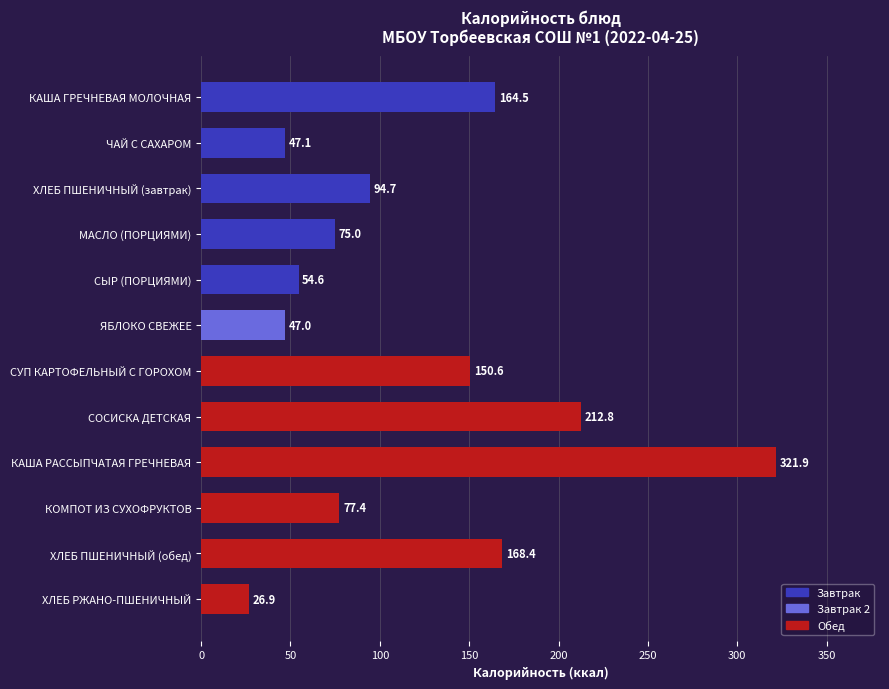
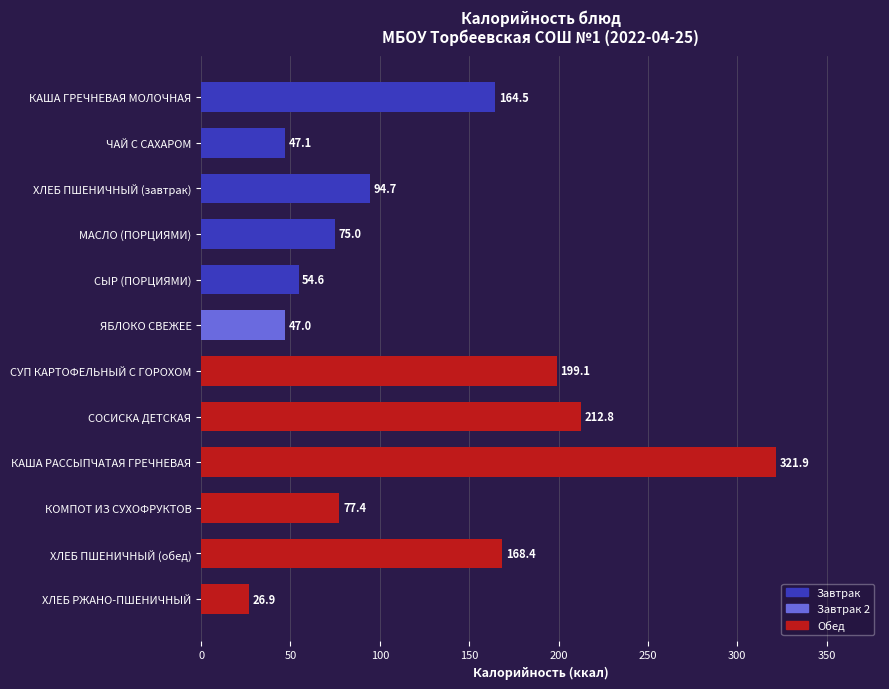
  {
    "КАША ГРЕЧНЕВАЯ МОЛОЧНАЯ": 164.5,
    "ЧАЙ С САХАРОМ": 47.1,
    "ХЛЕБ ПШЕНИЧНЫЙ (завтрак)": 94.7,
    "МАСЛО (ПОРЦИЯМИ)": 75.0,
    "СЫР (ПОРЦИЯМИ)": 54.6,
    "ЯБЛОКО СВЕЖЕЕ": 47.0,
-   "СУП КАРТОФЕЛЬНЫЙ С ГОРОХОМ": 150.6,
+   "СУП КАРТОФЕЛЬНЫЙ С ГОРОХОМ": 199.1,
    "СОСИСКА ДЕТСКАЯ": 212.8,
    "КАША РАССЫПЧАТАЯ ГРЕЧНЕВАЯ": 321.9,
    "КОМПОТ ИЗ СУХОФРУКТОВ": 77.4,
    "ХЛЕБ ПШЕНИЧНЫЙ (обед)": 168.4,
    "ХЛЕБ РЖАНО-ПШЕНИЧНЫЙ": 26.9
  }
